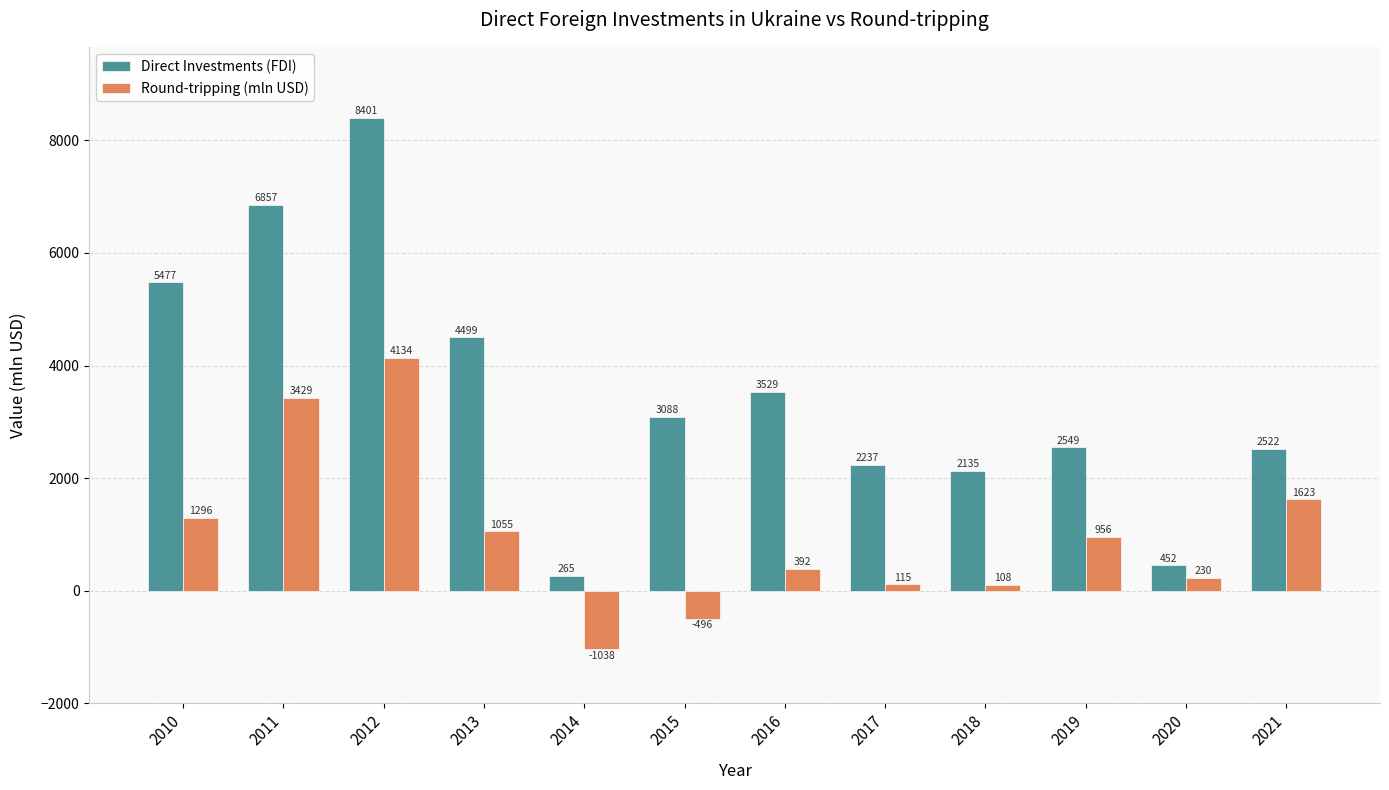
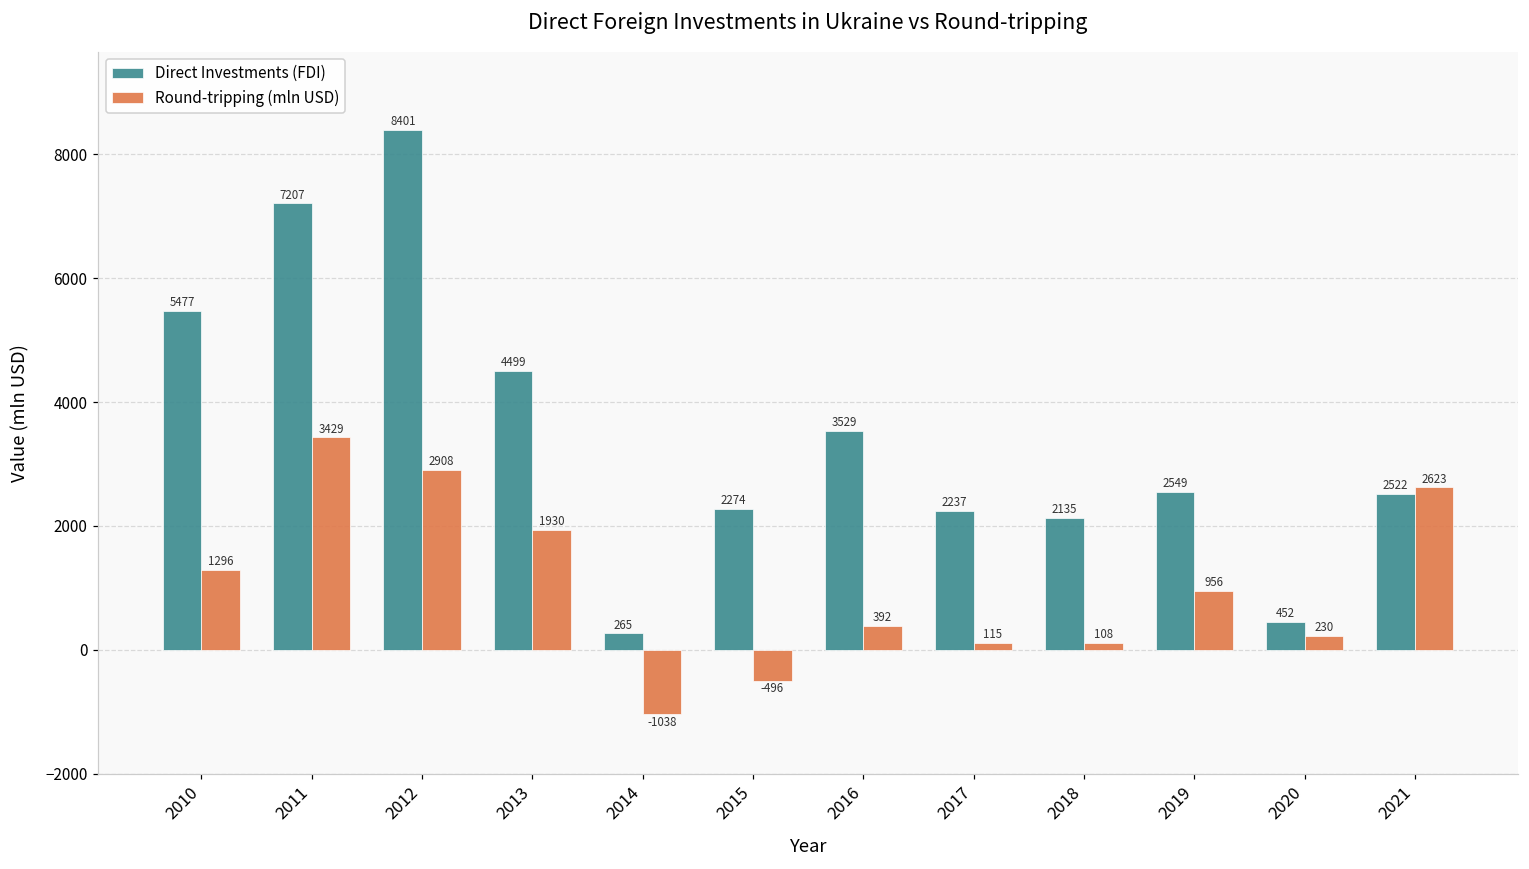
  {
    "Direct Investments (FDI)": {
      "2010": 5477,
-     "2011": 6857,
+     "2011": 7207,
      "2012": 8401,
      "2013": 4499,
      "2014": 265,
-     "2015": 3088,
+     "2015": 2274,
      "2016": 3529,
      "2017": 2237,
      "2018": 2135,
      "2019": 2549,
      "2020": 452,
      "2021": 2522
    },
    "Round-tripping (mln USD)": {
      "2010": 1296,
      "2011": 3429,
-     "2012": 4134,
-     "2013": 1055,
+     "2012": 2908,
+     "2013": 1930,
      "2014": -1038,
      "2015": -496,
      "2016": 392,
      "2017": 115,
      "2018": 108,
      "2019": 956,
      "2020": 230,
-     "2021": 1623
+     "2021": 2623
    }
  }
